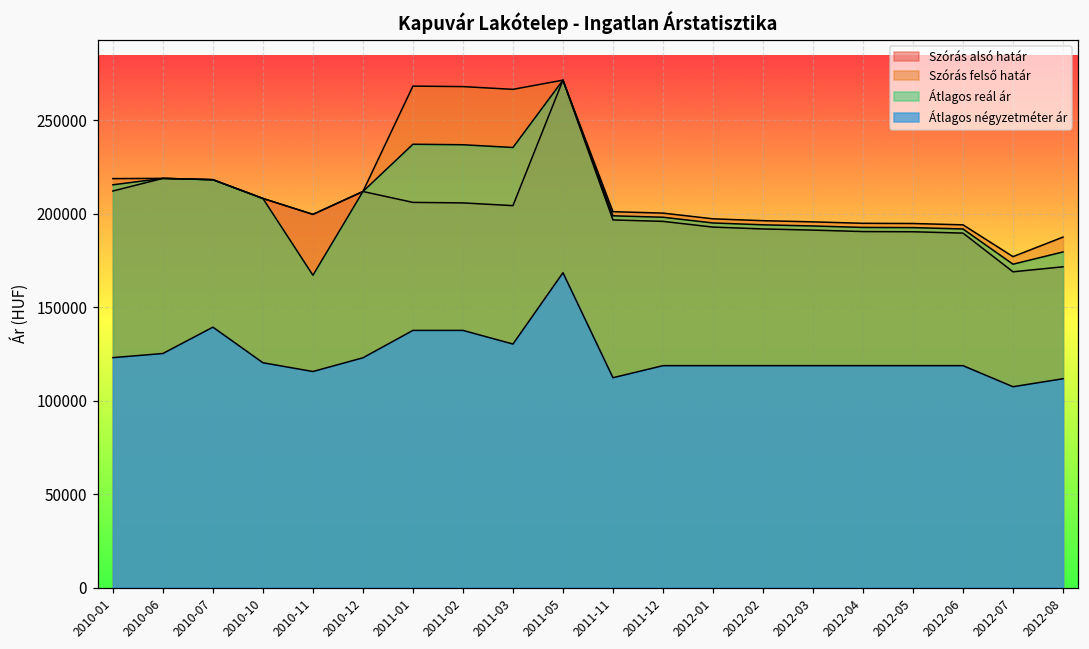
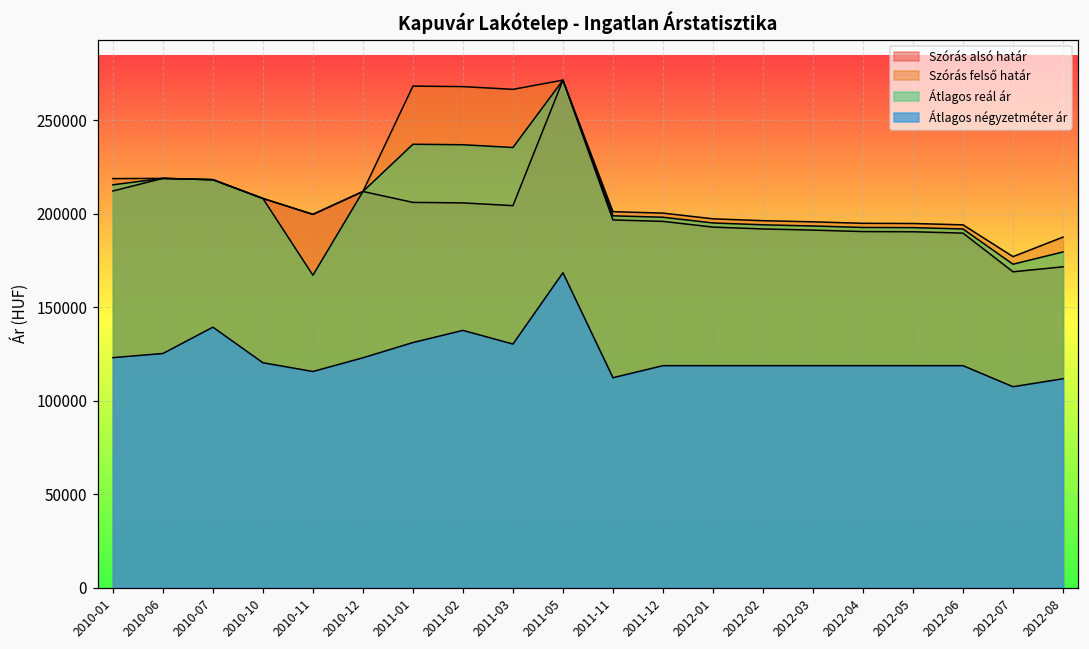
  {
    "Átlagos reál ár": {
      "2010-01": 216000,
      "2010-11": 167000,
      "2011-01": 237000,
      "2011-02": 237000,
      "2011-03": 235000,
      "2011-11": 199000,
      "2011-12": 198000,
      "2012-01": 195000,
      "2012-02": 194000,
      "2012-03": 193000,
      "2012-04": 193000,
      "2012-05": 193000,
      "2012-06": 192000,
      "2012-07": 173000,
      "2012-08": 180000
    },
    "Átlagos négyzetméter ár": {
      "2010-01": 123000,
      "2010-06": 125000,
      "2010-07": 139000,
      "2010-10": 120000,
      "2010-11": 116000,
      "2010-12": 123000,
-     "2011-01": 138000,
+     "2011-01": 131000,
      "2011-02": 138000,
      "2011-03": 130000,
      "2011-05": 168000,
      "2011-11": 112000,
      "2011-12": 119000,
      "2012-01": 119000,
      "2012-02": 119000,
      "2012-03": 119000,
      "2012-04": 119000,
      "2012-05": 119000,
      "2012-06": 119000,
      "2012-07": 107000,
      "2012-08": 112000
    }
  }
